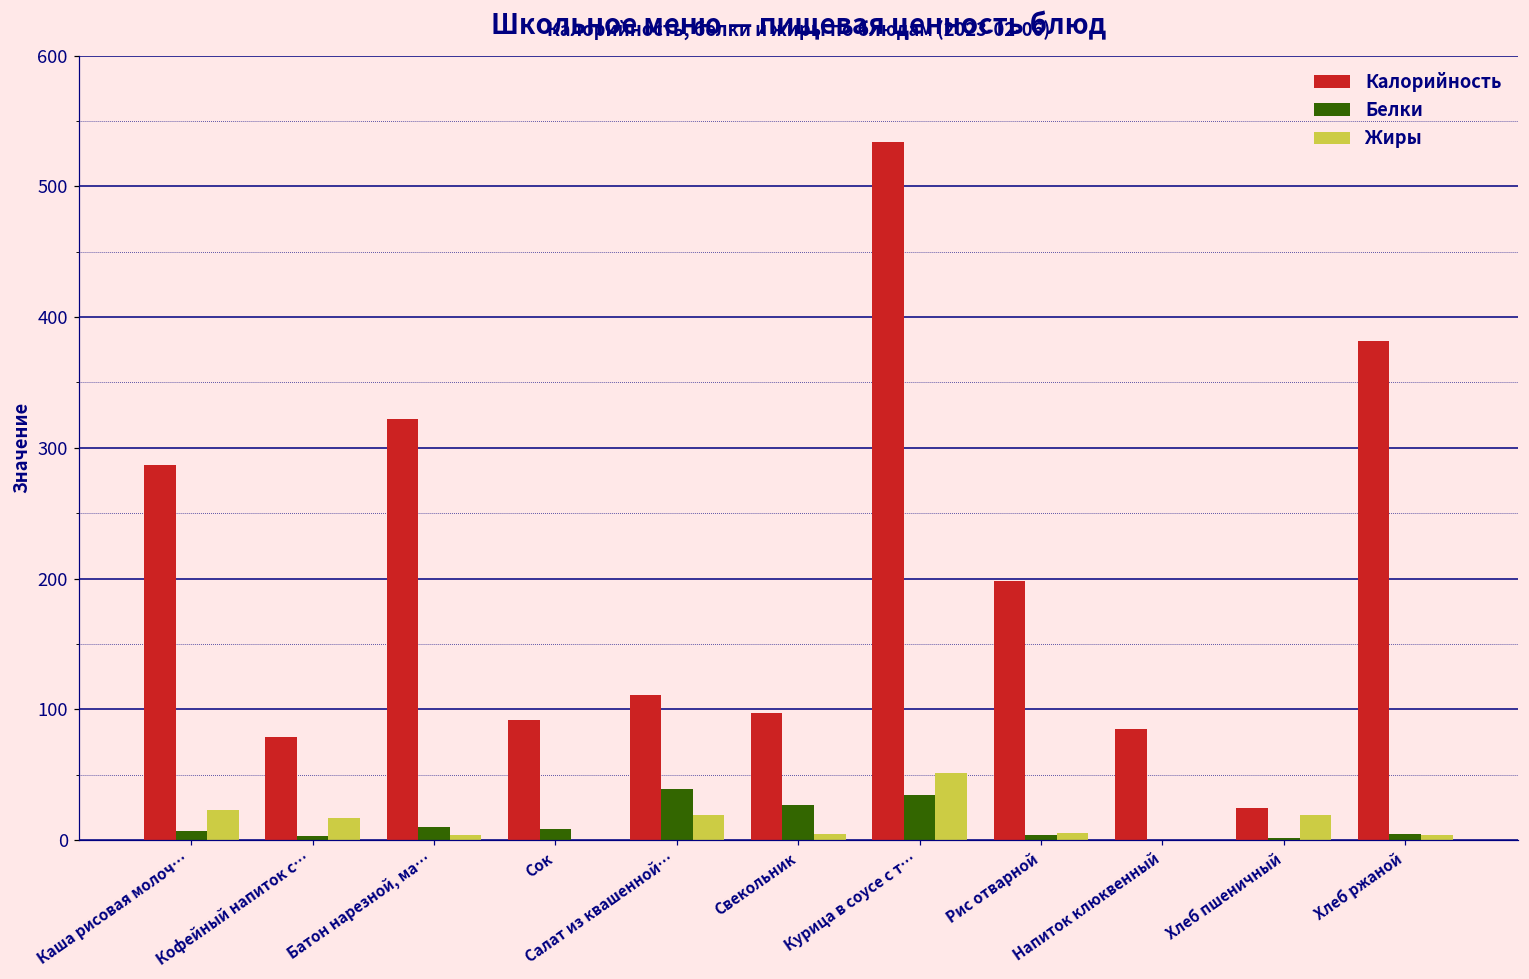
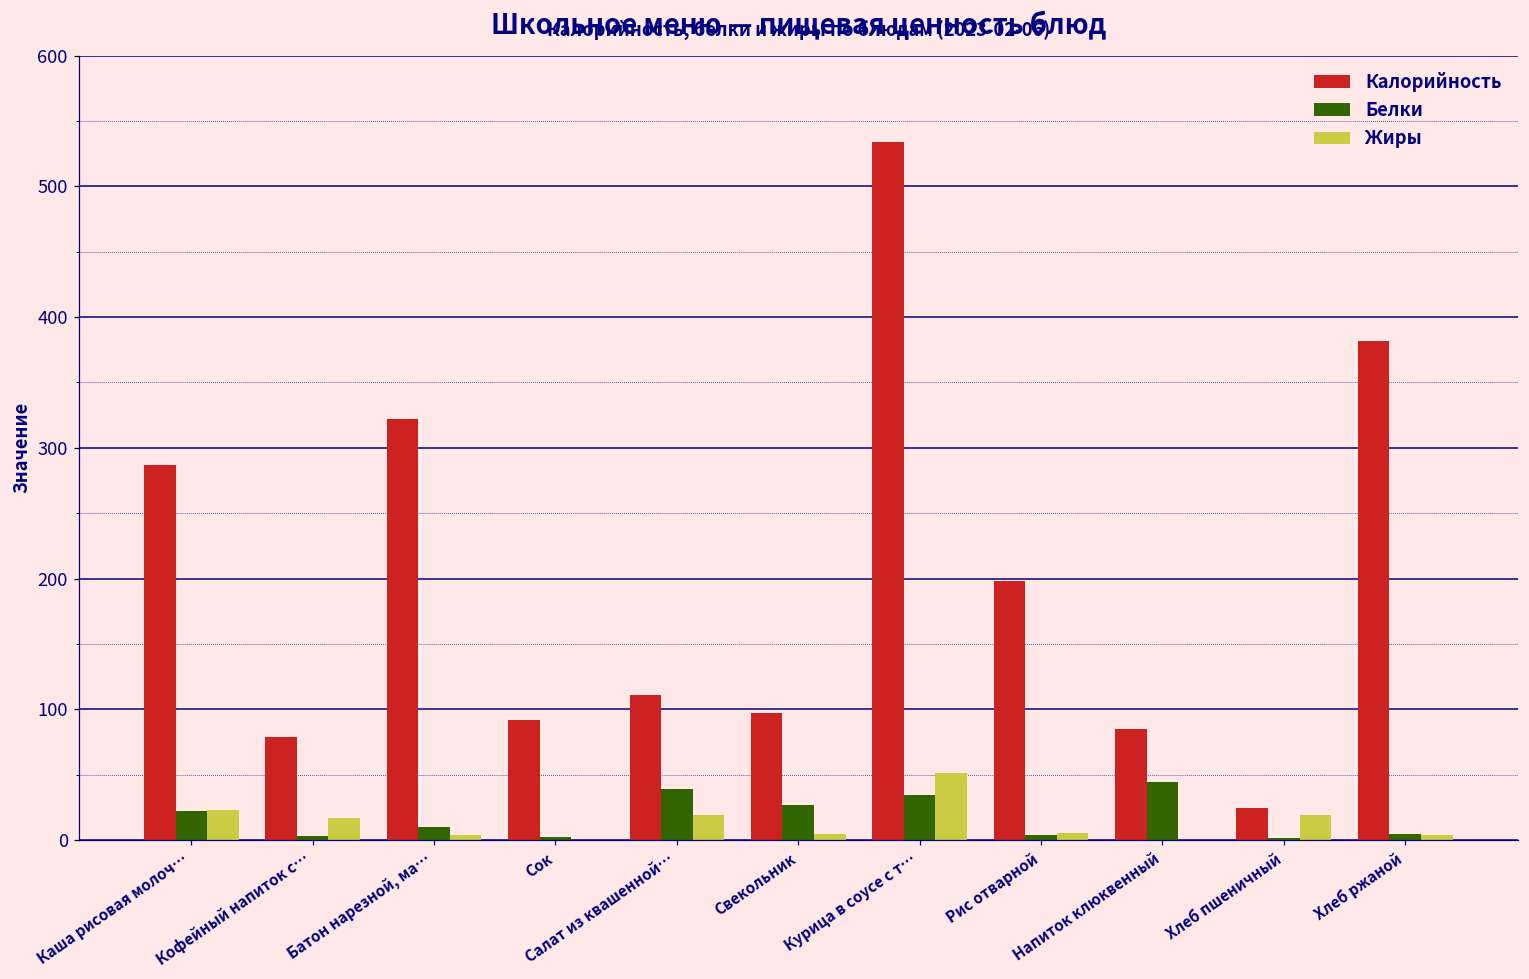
  {
    "Калорийность": {
      "Каша рисовая молоч…": 287,
      "Кофейный напиток с…": 79,
      "Батон нарезной, ма…": 322,
      "Сок": 92,
      "Салат из квашенной…": 111,
      "Свекольник": 97,
      "Курица в соусе с т…": 534,
      "Рис отварной": 198,
      "Напиток клюквенный": 85,
      "Хлеб пшеничный": 25,
      "Хлеб ржаной": 382
    },
    "Белки": {
-     "Каша рисовая молоч…": 7,
+     "Каша рисовая молоч…": 22,
      "Кофейный напиток с…": 3,
      "Батон нарезной, ма…": 10,
-     "Сок": 9,
+     "Сок": 2,
      "Салат из квашенной…": 39,
      "Свекольник": 27,
      "Курица в соусе с т…": 35,
      "Рис отварной": 4,
-     "Напиток клюквенный": 0,
+     "Напиток клюквенный": 44,
      "Хлеб ржаной": 5
    },
    "Жиры": {
      "Каша рисовая молоч…": 23,
      "Кофейный напиток с…": 17,
      "Батон нарезной, ма…": 4,
      "Салат из квашенной…": 19,
      "Свекольник": 5,
      "Курица в соусе с т…": 51,
      "Рис отварной": 5,
      "Напиток клюквенный": 0,
      "Хлеб пшеничный": 19,
      "Хлеб ржаной": 4
    }
  }
